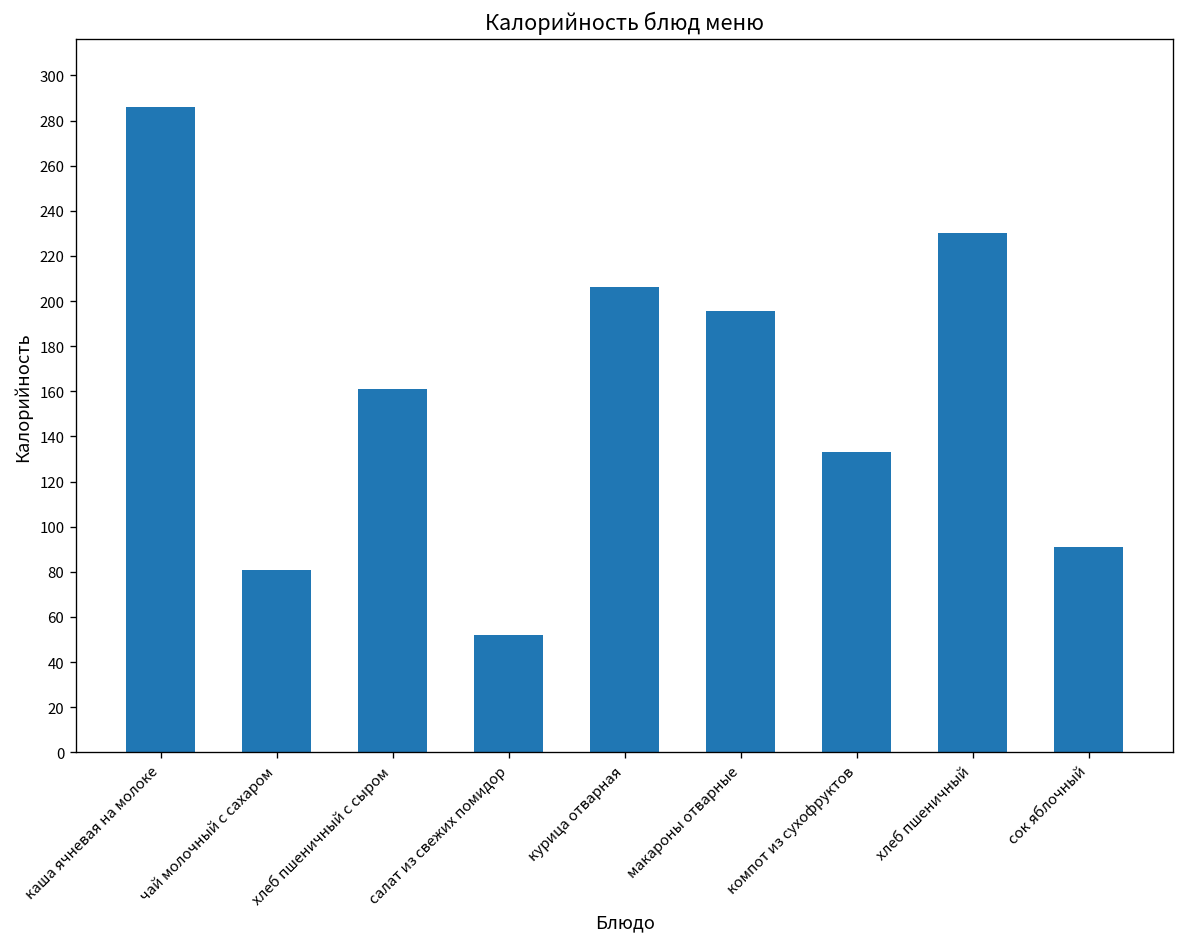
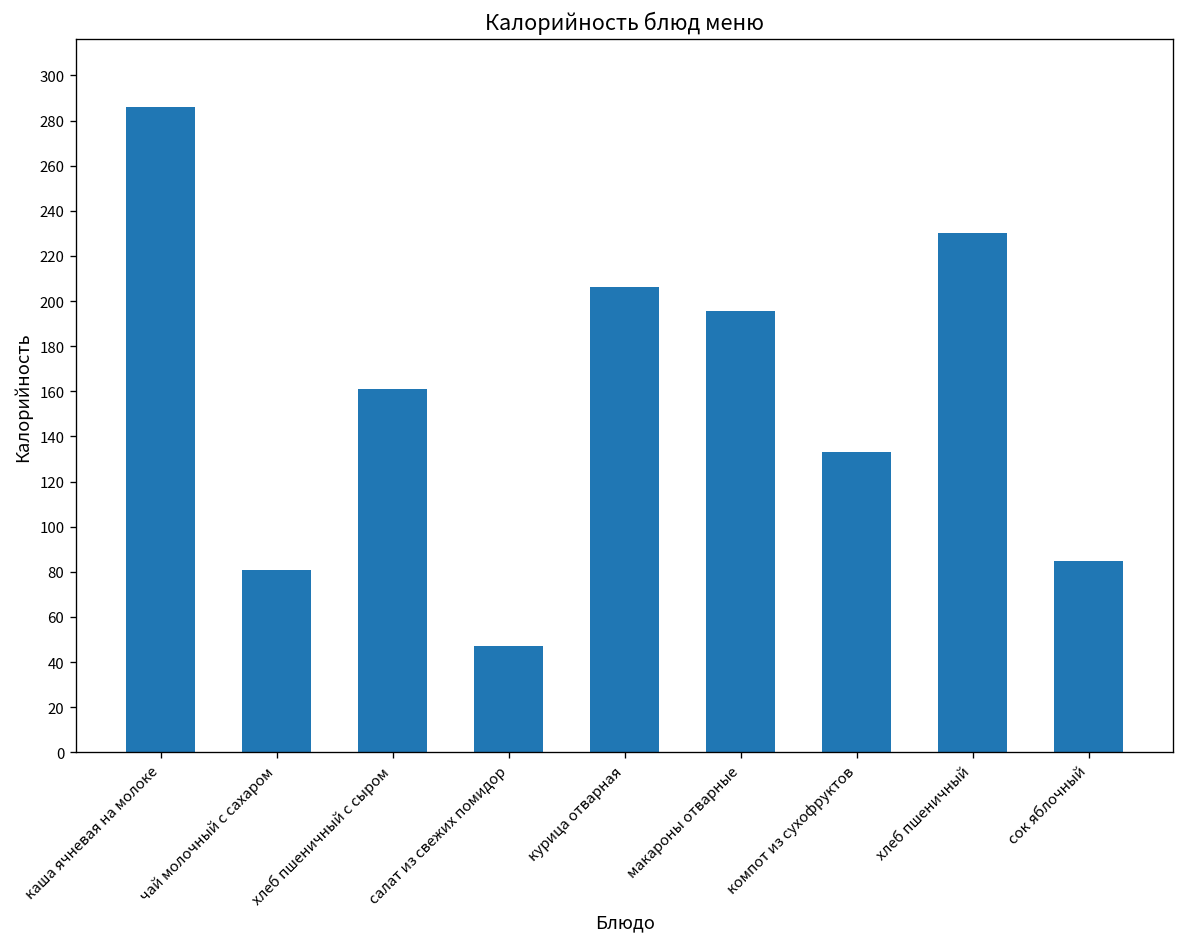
  {
    "каша ячневая на молоке": 286,
    "чай молочный с сахаром": 81,
    "хлеб пшеничный с сыром": 161,
-   "салат из свежих помидор": 52,
+   "салат из свежих помидор": 47,
    "курица отварная": 206,
    "макароны отварные": 196,
    "компот из сухофруктов": 133,
    "хлеб пшеничный": 230,
-   "сок яблочный": 91
+   "сок яблочный": 85
  }
